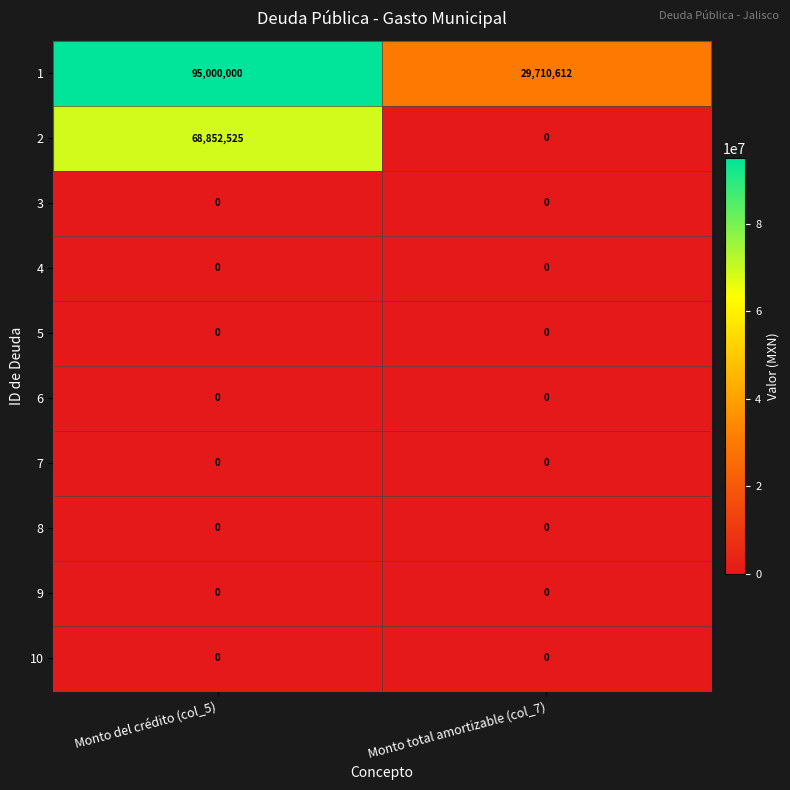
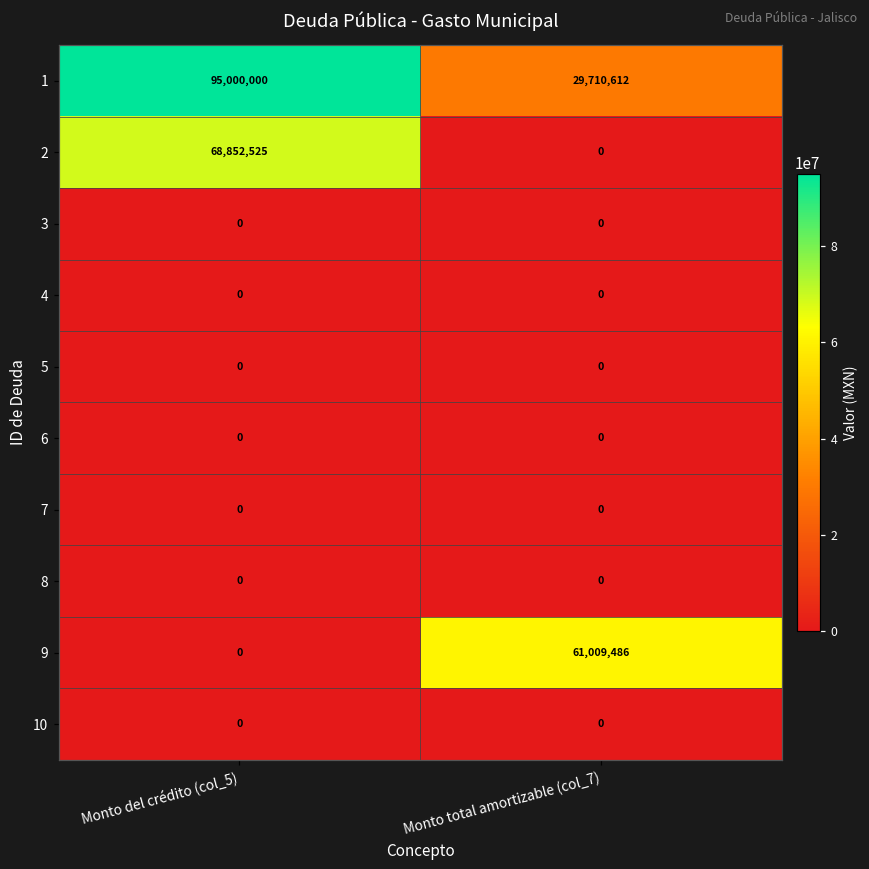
  {
    "1": {
      "Monto del crédito (col_5)": "95,000,000",
      "Monto total amortizable (col_7)": "29,710,612"
    },
    "2": {
      "Monto del crédito (col_5)": "68,852,525",
      "Monto total amortizable (col_7)": "0"
    },
    "3": {
      "Monto del crédito (col_5)": "0",
      "Monto total amortizable (col_7)": "0"
    },
    "4": {
      "Monto del crédito (col_5)": "0",
      "Monto total amortizable (col_7)": "0"
    },
    "5": {
      "Monto del crédito (col_5)": "0",
      "Monto total amortizable (col_7)": "0"
    },
    "6": {
      "Monto del crédito (col_5)": "0",
      "Monto total amortizable (col_7)": "0"
    },
    "7": {
      "Monto del crédito (col_5)": "0",
      "Monto total amortizable (col_7)": "0"
    },
    "8": {
      "Monto del crédito (col_5)": "0",
      "Monto total amortizable (col_7)": "0"
    },
    "9": {
      "Monto del crédito (col_5)": "0",
-     "Monto total amortizable (col_7)": "0"
+     "Monto total amortizable (col_7)": "61,009,486"
    },
    "10": {
      "Monto del crédito (col_5)": "0",
      "Monto total amortizable (col_7)": "0"
    }
  }
